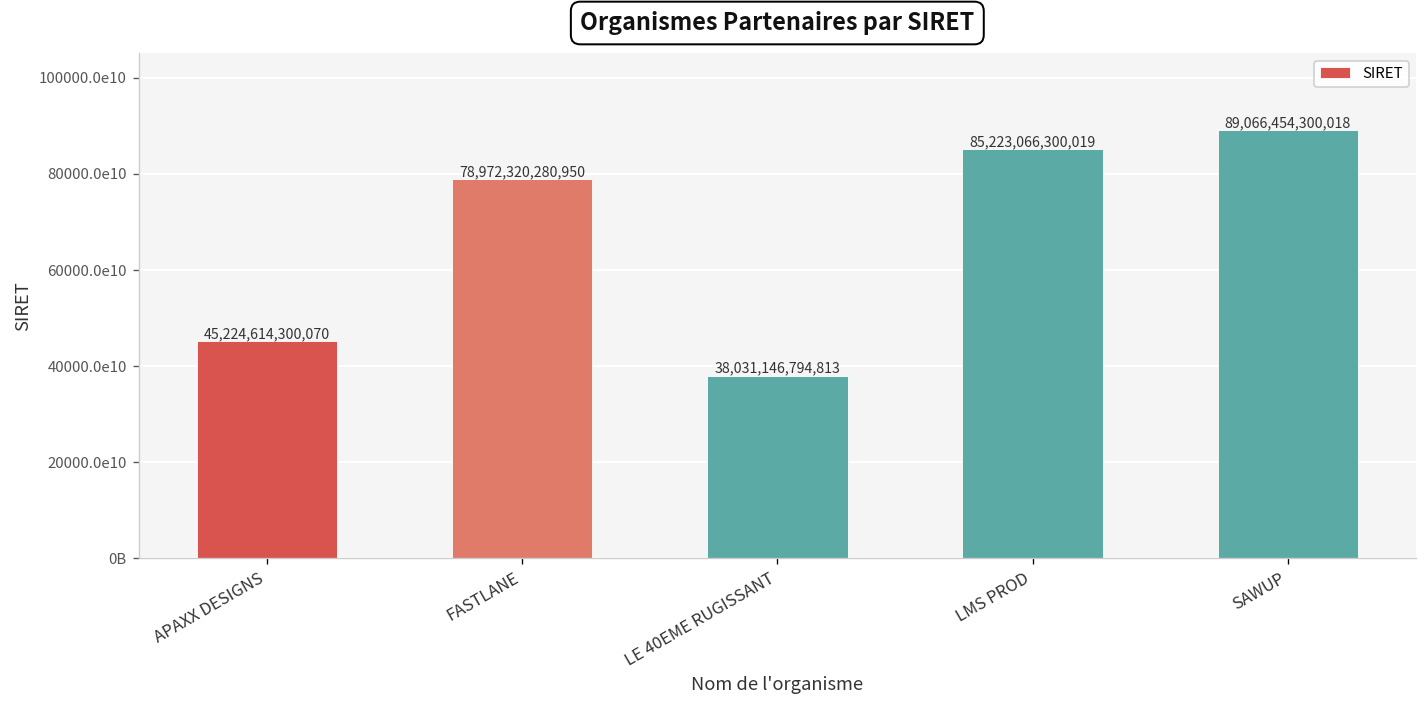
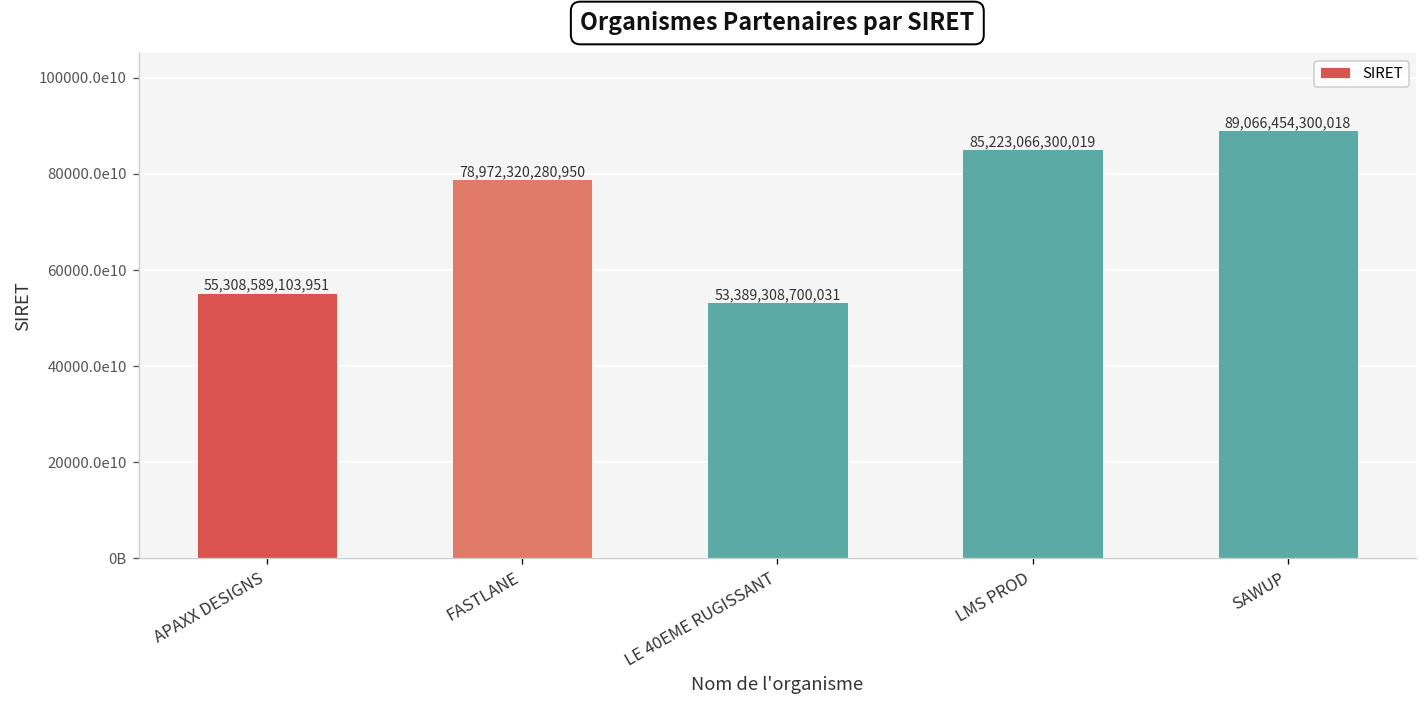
  {
-   "APAXX DESIGNS": "45,224,614,300,070",
+   "APAXX DESIGNS": "55,308,589,103,951",
    "FASTLANE": "78,972,320,280,950",
-   "LE 40EME RUGISSANT": "38,031,146,794,813",
+   "LE 40EME RUGISSANT": "53,389,308,700,031",
    "LMS PROD": "85,223,066,300,019",
    "SAWUP": "89,066,454,300,018"
  }
